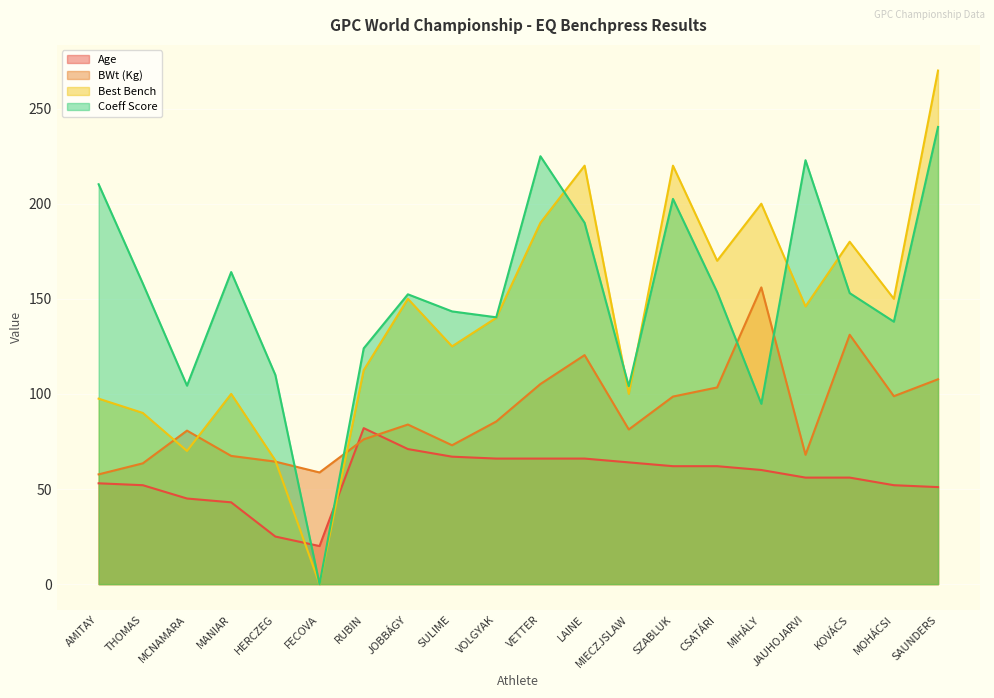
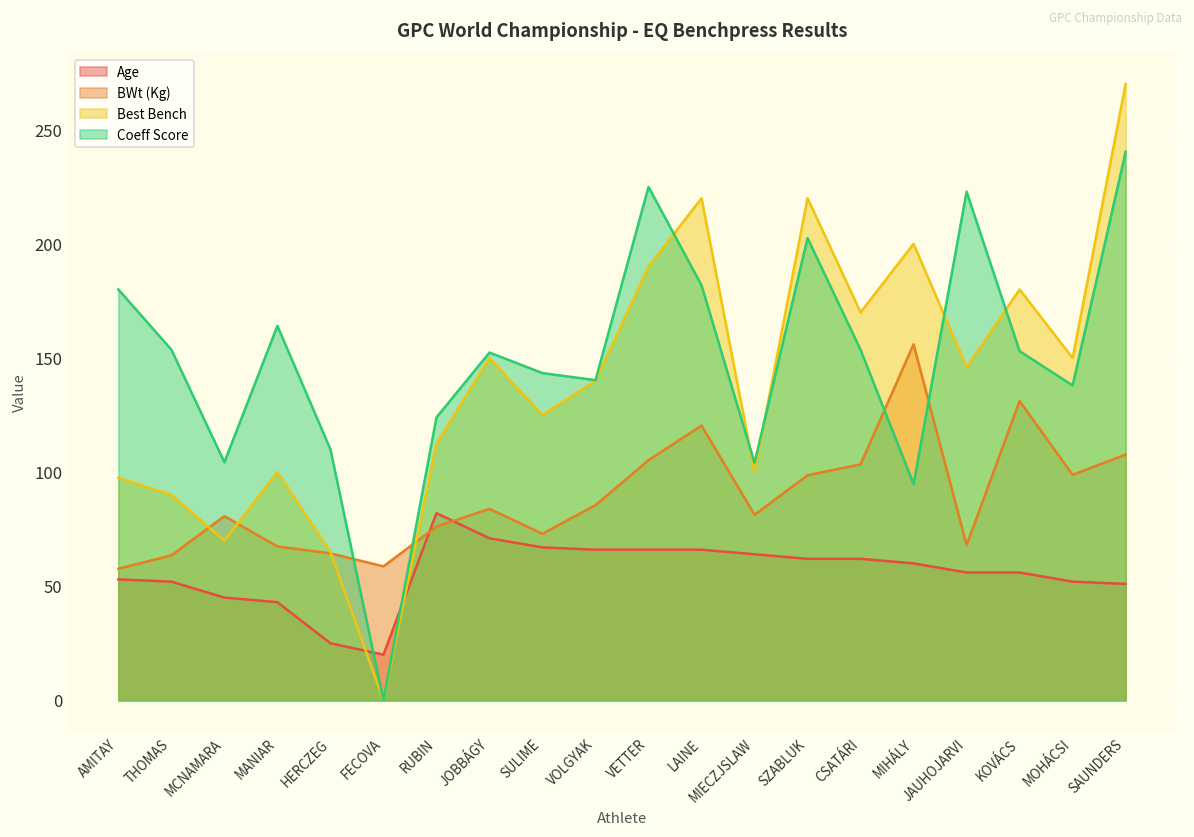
  {
    "Coeff Score": {
-     "AMITAY": 210,
-     "THOMAS": 158,
+     "AMITAY": 180,
+     "THOMAS": 154,
      "MCNAMARA": 104,
      "MANIAR": 164,
      "HERCZEG": 110,
      "RUBIN": 124,
      "JOBBÁGY": 152,
      "SULIME": 143,
      "VETTER": 225,
-     "LAINE": 190,
+     "LAINE": 182,
      "MIECZJSLAW": 104,
      "SZABLUK": 203,
      "CSATÁRI": 154,
      "MIHÁLY": 95,
      "JAUHOJARVI": 223,
      "KOVÁCS": 153,
      "MOHÁCSI": 138,
      "SAUNDERS": 240
    }
  }
